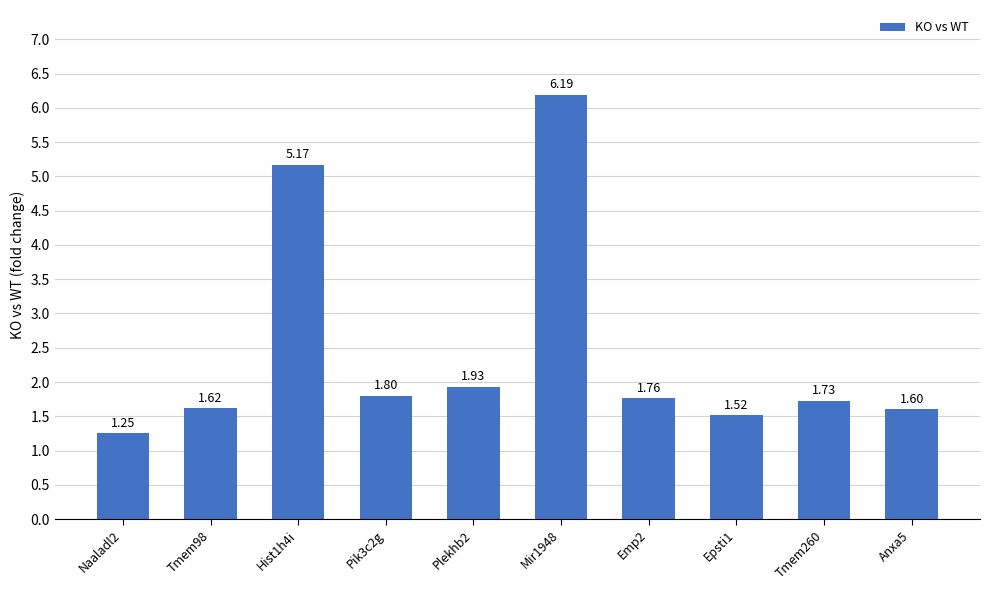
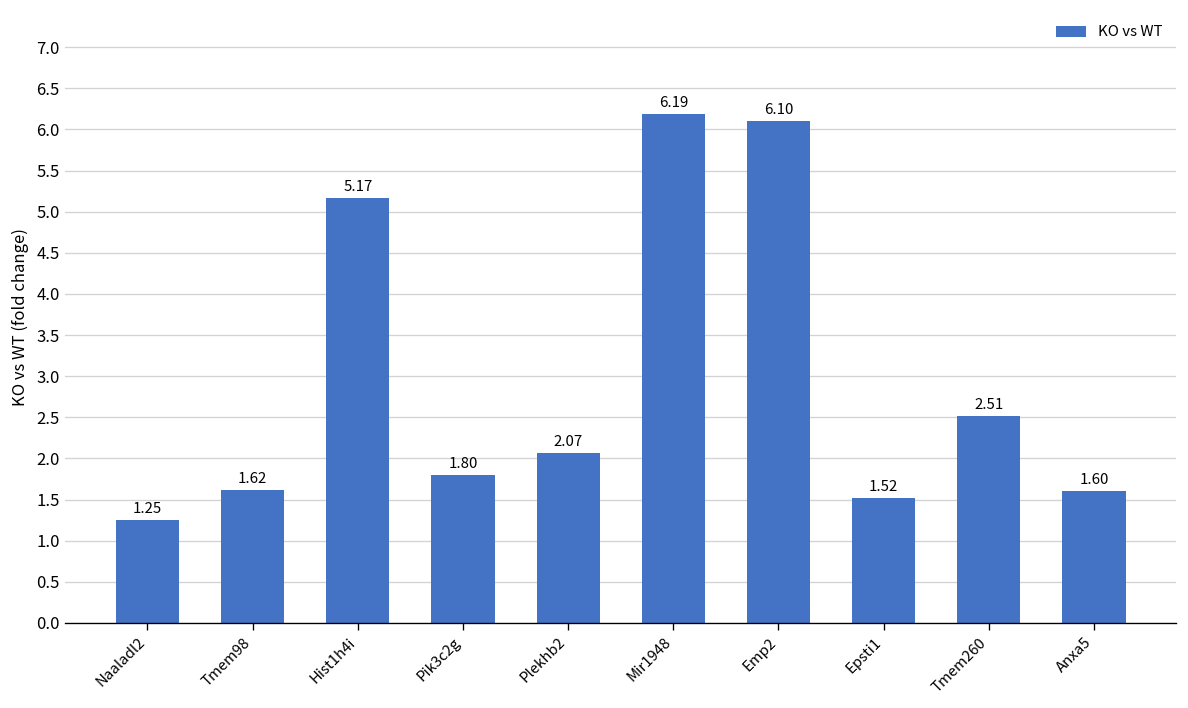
  {
    "Naaladl2": 1.25,
    "Tmem98": 1.62,
    "Hist1h4i": 5.17,
    "Pik3c2g": 1.80,
-   "Plekhb2": 1.93,
+   "Plekhb2": 2.07,
    "Mir1948": 6.19,
-   "Emp2": 1.76,
+   "Emp2": 6.10,
    "Epsti1": 1.52,
-   "Tmem260": 1.73,
+   "Tmem260": 2.51,
    "Anxa5": 1.60
  }
